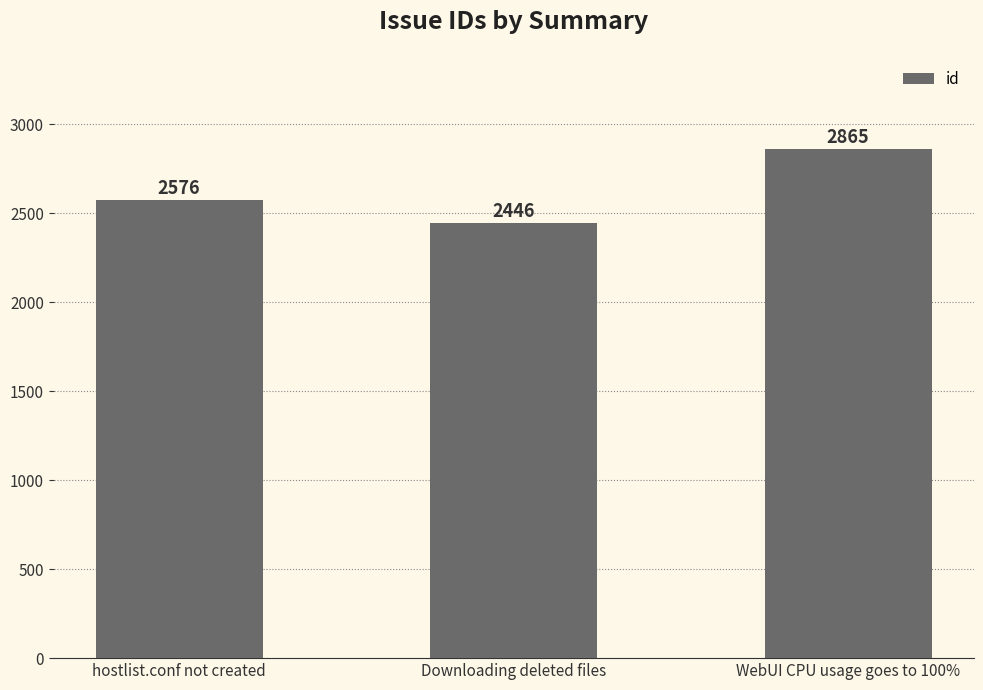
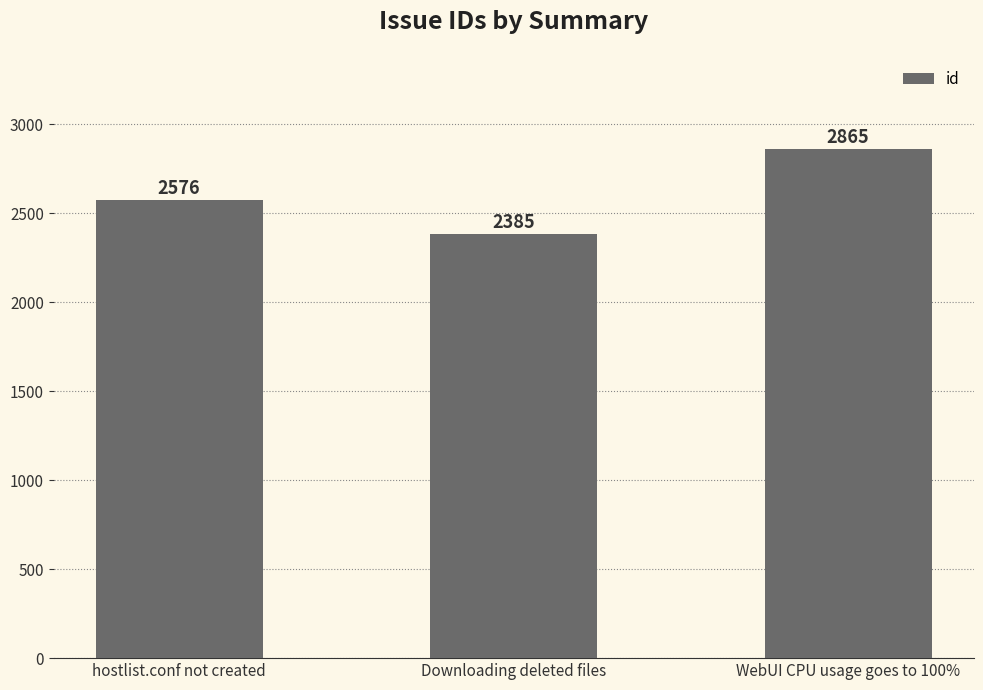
  {
    "hostlist.conf not created": 2576,
-   "Downloading deleted files": 2446,
+   "Downloading deleted files": 2385,
    "WebUI CPU usage goes to 100%": 2865
  }
